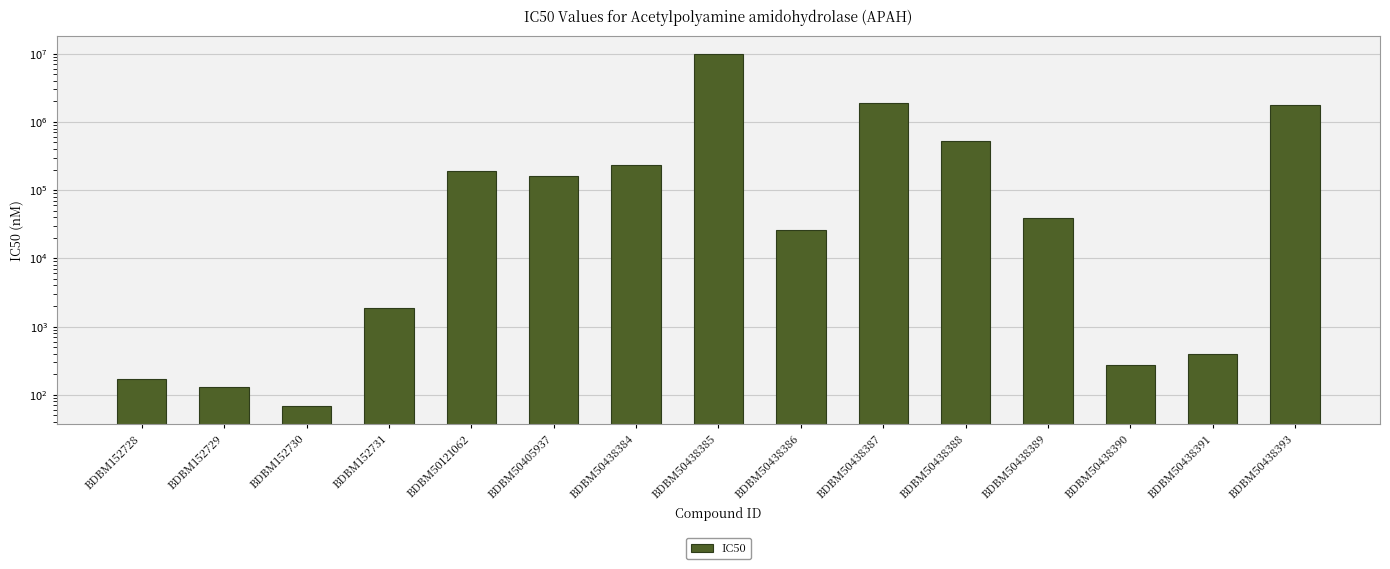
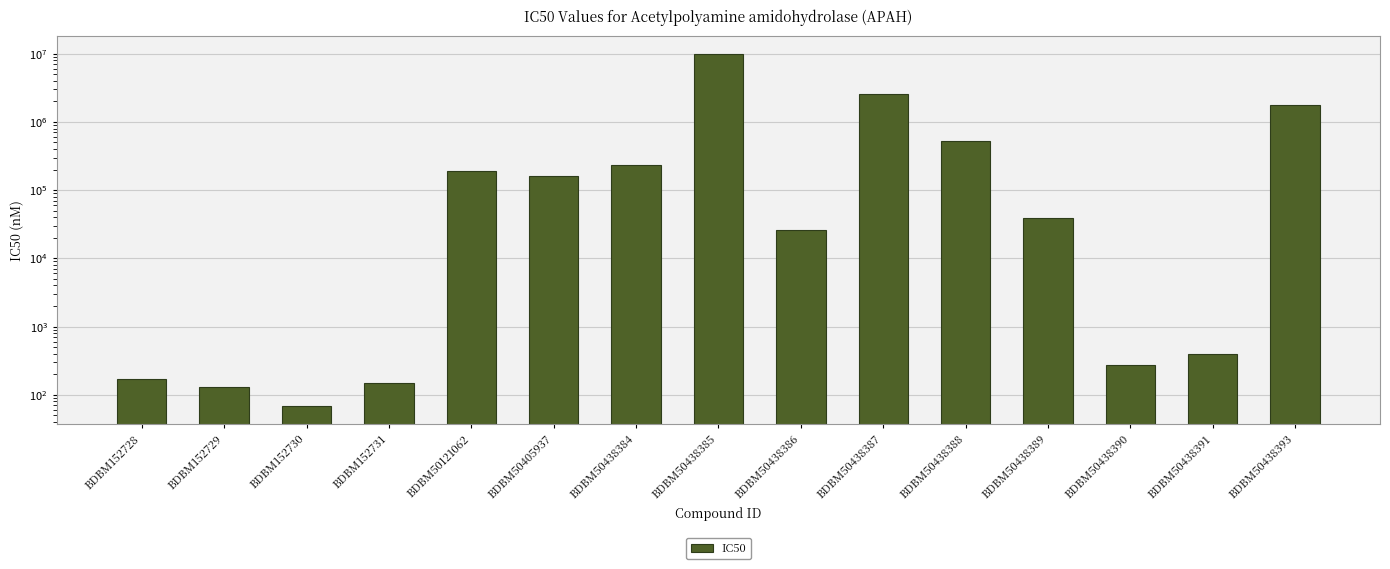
  {
    "BDBM152728": 170,
    "BDBM152729": 130,
    "BDBM152730": 70,
-   "BDBM152731": 1900,
+   "BDBM152731": 150,
    "BDBM50121062": 190000,
    "BDBM50405937": 160000,
    "BDBM50438384": 230000,
    "BDBM50438385": 10000000,
    "BDBM50438386": 26000,
-   "BDBM50438387": 1900000,
+   "BDBM50438387": 2600000,
    "BDBM50438388": 500000,
    "BDBM50438389": 40000,
    "BDBM50438390": 270,
    "BDBM50438391": 400,
    "BDBM50438393": 1800000
  }
